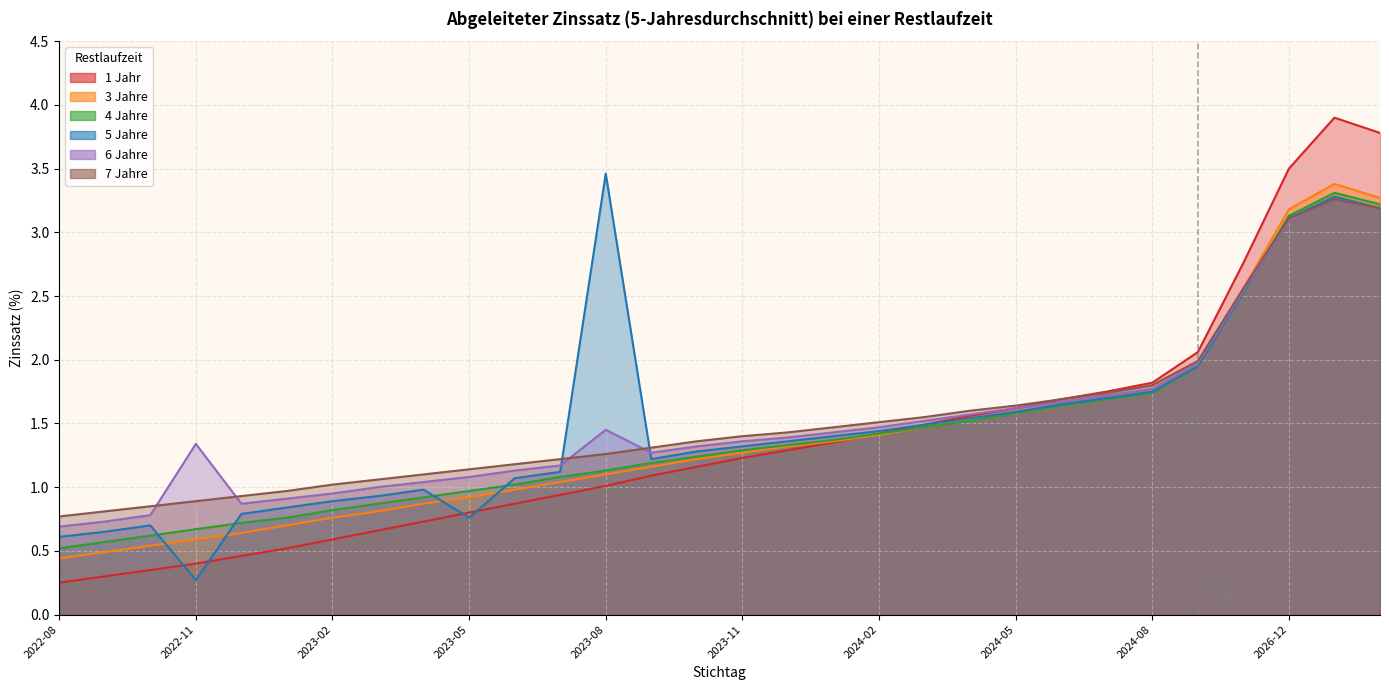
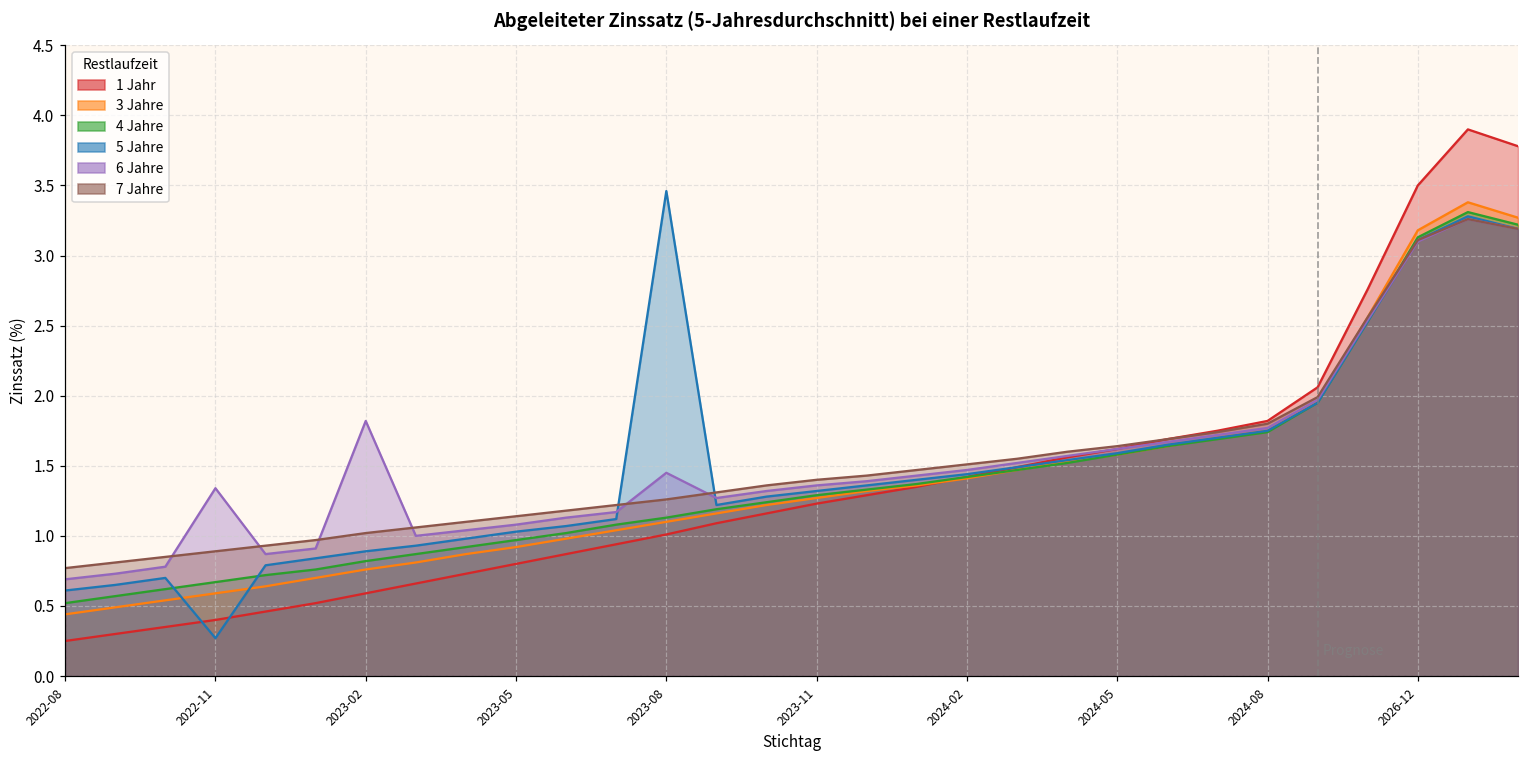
  {
    "4 Jahre": {
      "2022-08": 0.52,
      "2022-11": 0.67,
      "2023-02": 0.82,
      "2023-05": 0.97,
      "2023-08": 1.13,
      "2026-12": 3.13
    },
    "5 Jahre": {
      "2022-08": 0.61,
      "2022-11": 0.27,
      "2023-02": 0.89,
-     "2023-05": 0.76,
+     "2023-05": 1.03,
      "2023-08": 3.46,
      "2023-11": 1.32
    },
    "6 Jahre": {
      "2022-08": 0.69,
      "2022-11": 1.34,
-     "2023-02": 0.95,
+     "2023-02": 1.82,
      "2023-05": 1.08,
      "2023-08": 1.45,
      "2023-11": 1.36,
      "2024-02": 1.47,
      "2024-08": 1.77
    }
  }
